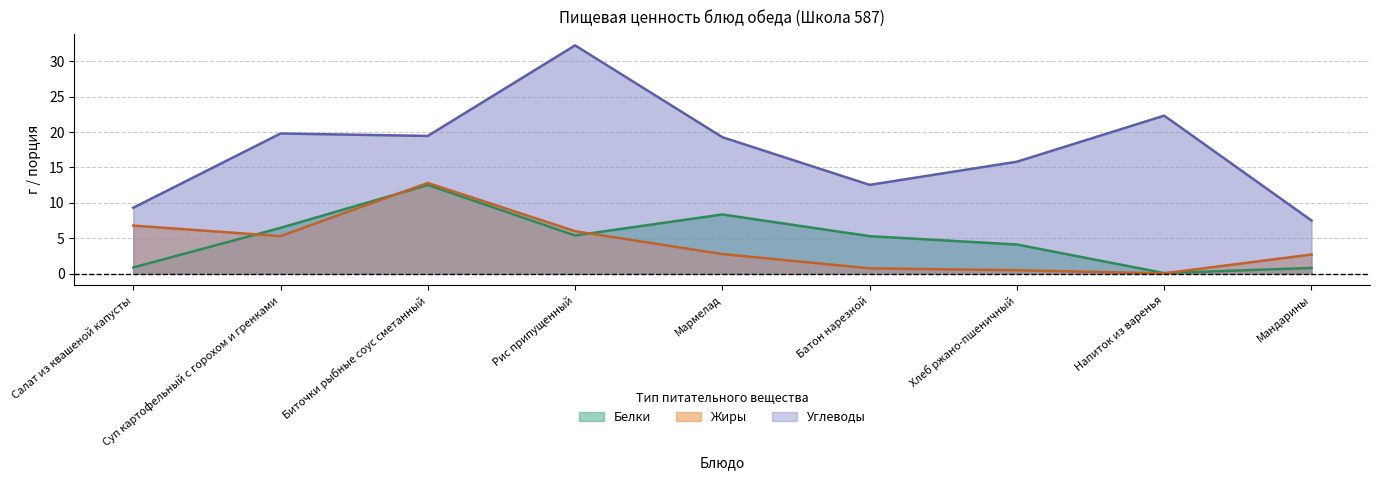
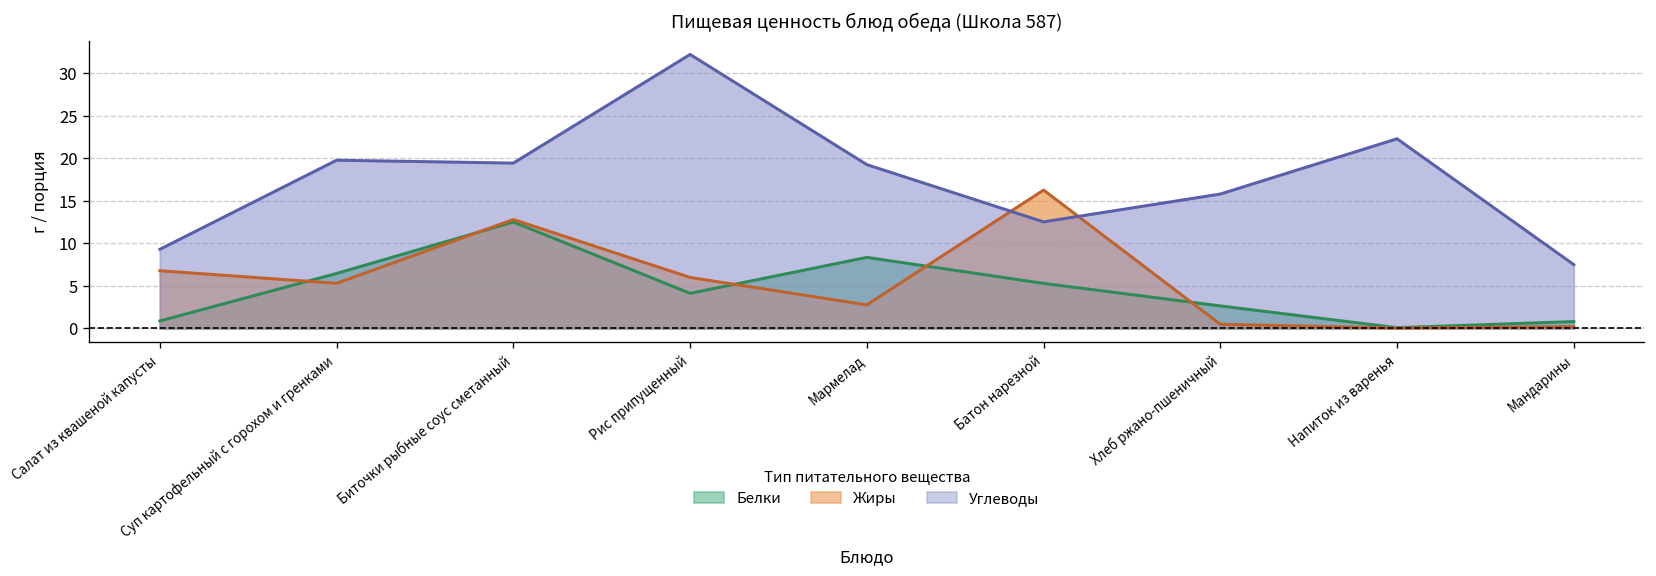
  {
    "Белки": {
      "Салат из квашеной капусты": 1,
      "Суп картофельный с горохом и гренками": 6,
-     "Рис припущенный": 5,
+     "Рис припущенный": 4,
      "Мармелад": 8,
      "Батон нарезной": 5,
-     "Хлеб ржано-пшеничный": 4,
+     "Хлеб ржано-пшеничный": 3,
      "Мандарины": 1
    },
    "Жиры": {
      "Салат из квашеной капусты": 7,
      "Суп картофельный с горохом и гренками": 5,
      "Рис припущенный": 6,
      "Мармелад": 3,
-     "Батон нарезной": 1,
+     "Батон нарезной": 16,
      "Хлеб ржано-пшеничный": 0,
-     "Мандарины": 3
+     "Мандарины": 0
    },
    "Углеводы": {
      "Салат из квашеной капусты": 9,
      "Суп картофельный с горохом и гренками": 20,
      "Биточки рыбные соус сметанный": 19,
      "Рис припущенный": 32,
      "Мармелад": 19,
      "Батон нарезной": 13,
      "Хлеб ржано-пшеничный": 16,
      "Напиток из варенья": 22,
      "Мандарины": 8
    }
  }
